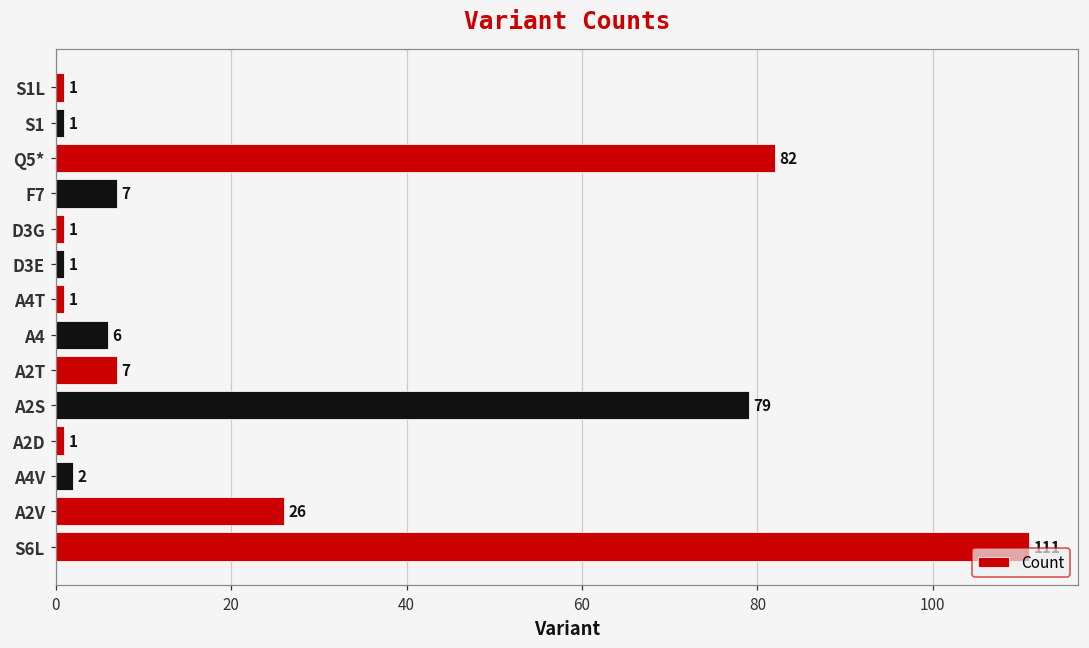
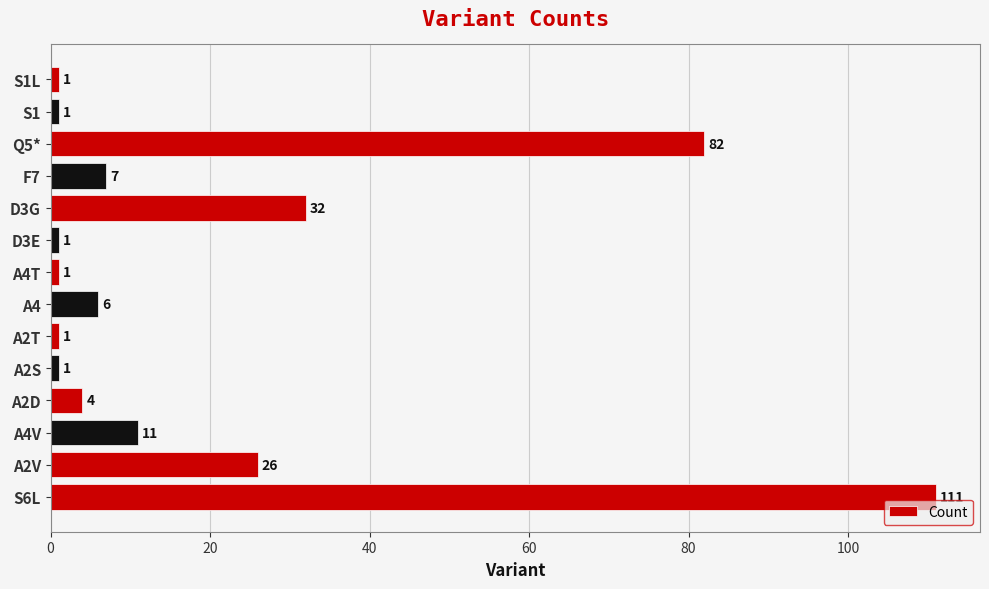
  {
    "S1L": 1,
    "S1": 1,
    "Q5*": 82,
    "F7": 7,
-   "D3G": 1,
+   "D3G": 32,
    "D3E": 1,
    "A4T": 1,
    "A4": 6,
-   "A2T": 7,
-   "A2S": 79,
-   "A2D": 1,
-   "A4V": 2,
+   "A2T": 1,
+   "A2S": 1,
+   "A2D": 4,
+   "A4V": 11,
    "A2V": 26
  }
